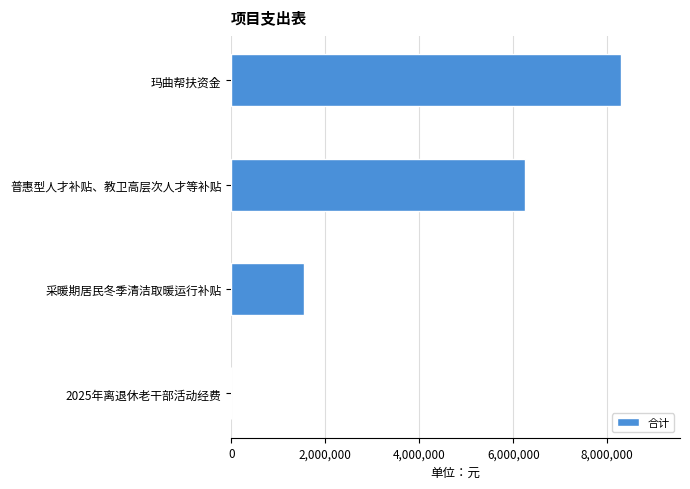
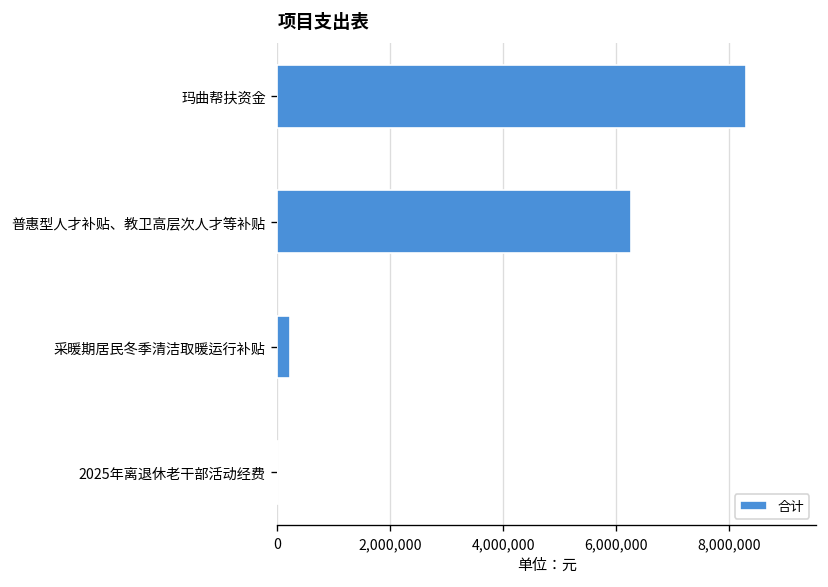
  {
    "玛曲帮扶资金": "8,300,000",
    "普惠型人才补贴、教卫高层次人才等补贴": "6,300,000",
-   "采暖期居民冬季清洁取暖运行补贴": "1,500,000"
+   "采暖期居民冬季清洁取暖运行补贴": "200,000"
  }
